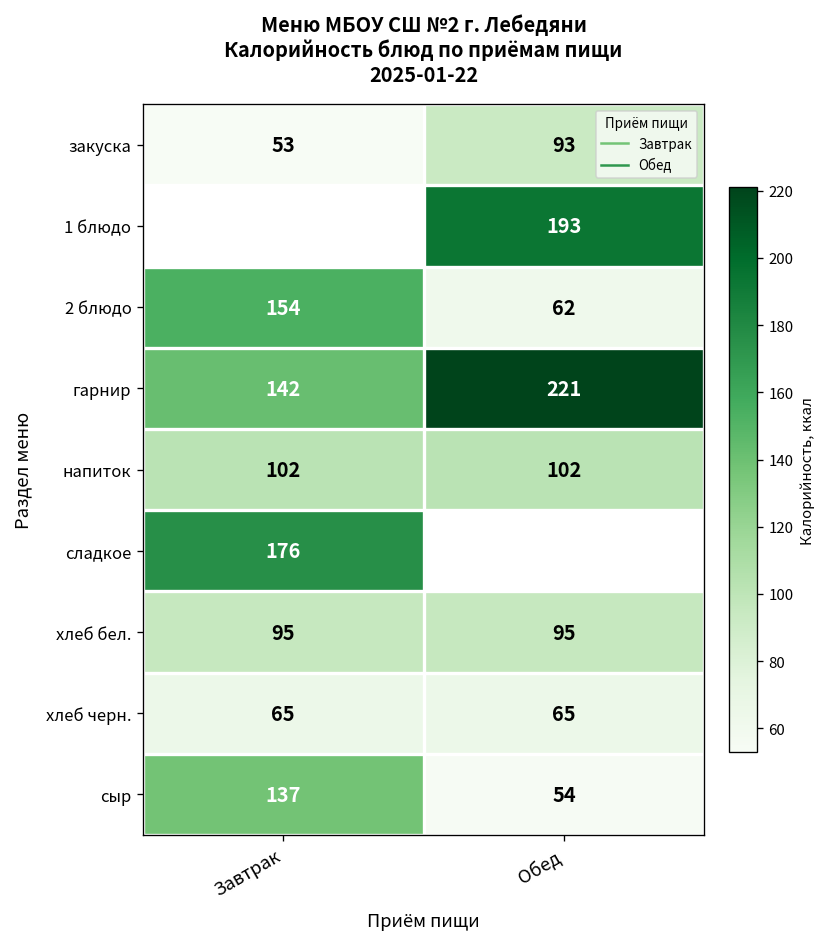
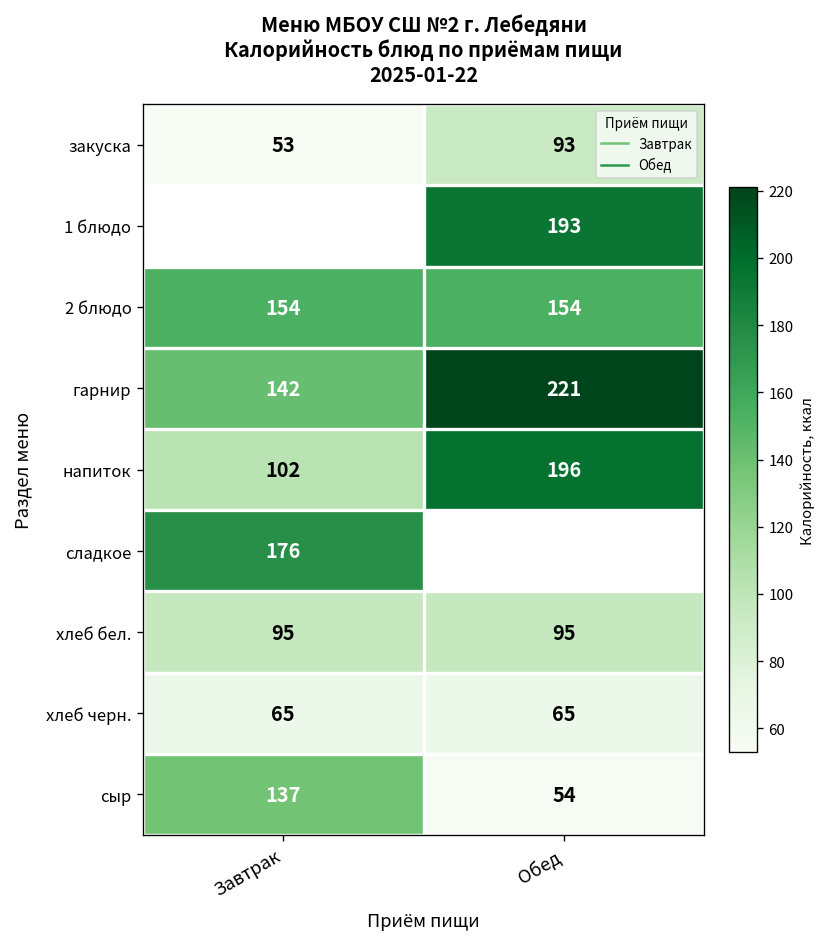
  {
    "закуска": {
      "Завтрак": 53,
      "Обед": 93
    },
    "1 блюдо": {
      "Обед": 193
    },
    "2 блюдо": {
      "Завтрак": 154,
-     "Обед": 62
+     "Обед": 154
    },
    "гарнир": {
      "Завтрак": 142,
      "Обед": 221
    },
    "напиток": {
      "Завтрак": 102,
-     "Обед": 102
+     "Обед": 196
    },
    "сладкое": {
      "Завтрак": 176
    },
    "хлеб бел.": {
      "Завтрак": 95,
      "Обед": 95
    },
    "хлеб черн.": {
      "Завтрак": 65,
      "Обед": 65
    },
    "сыр": {
      "Завтрак": 137,
      "Обед": 54
    }
  }
